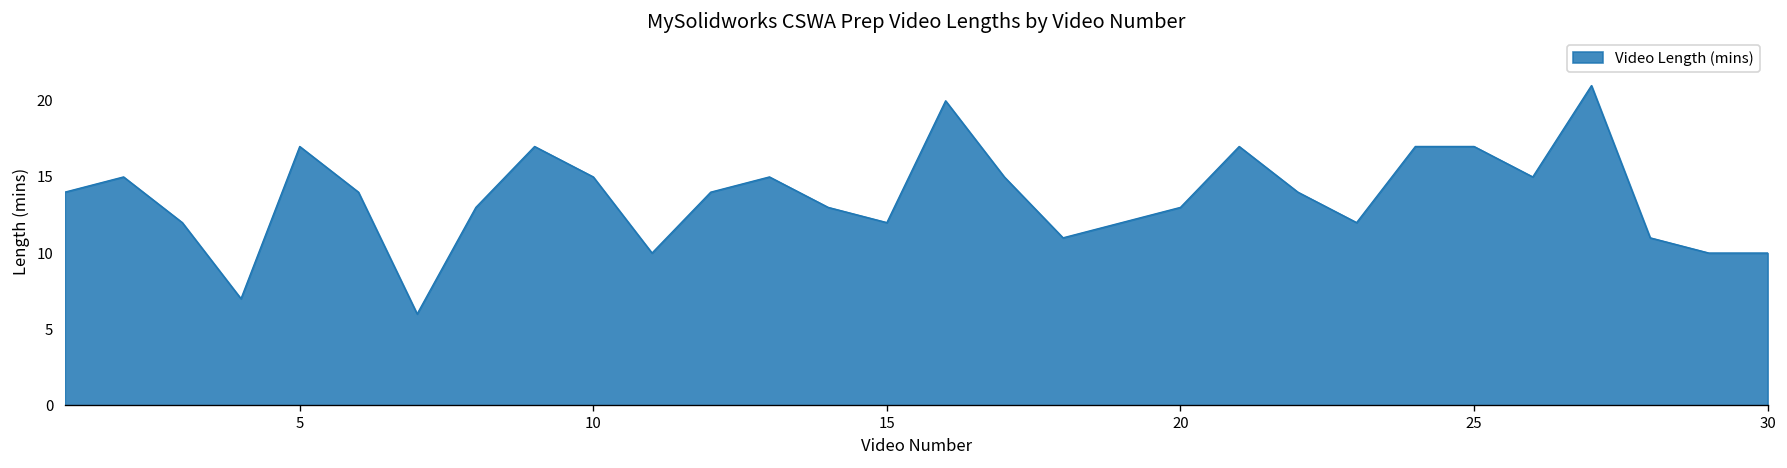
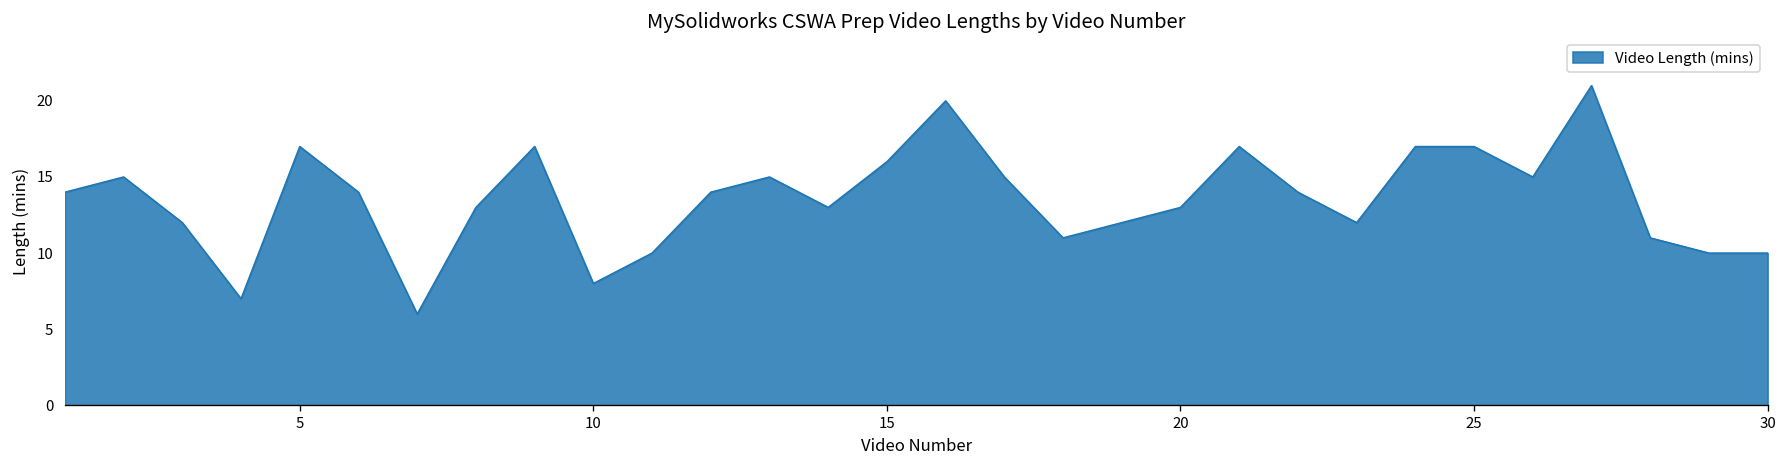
  {
    "5": 17,
-   "10": 15,
-   "15": 12,
+   "10": 8,
+   "15": 16,
    "20": 13,
    "25": 17,
    "30": 10
  }
